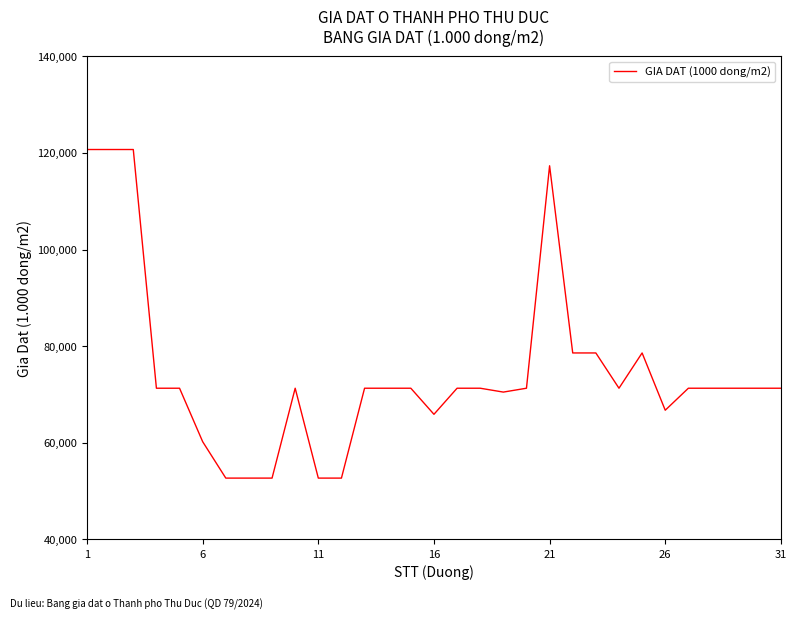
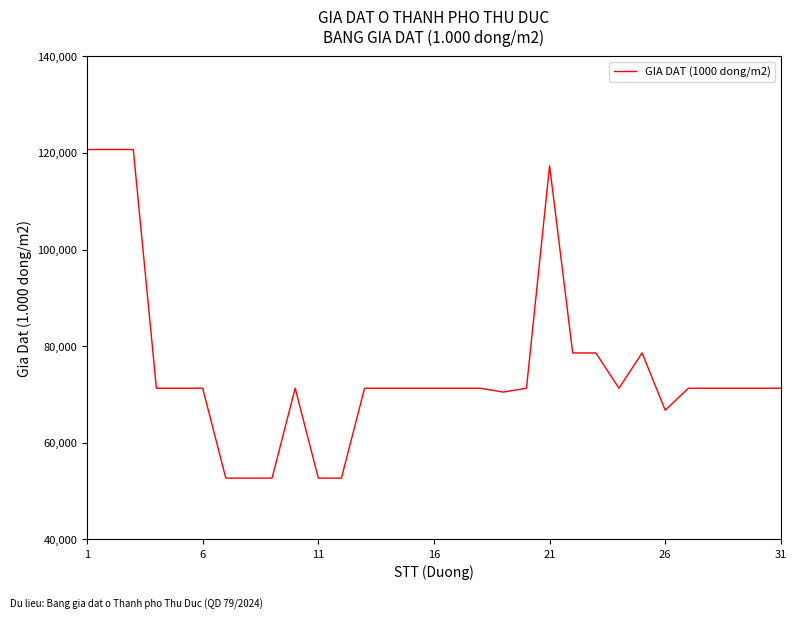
  {
    "1": "121,000",
-   "6": "60,000",
+   "6": "71,000",
    "11": "53,000",
-   "16": "66,000",
+   "16": "71,000",
    "21": "117,000",
    "26": "67,000",
    "31": "71,000"
  }
